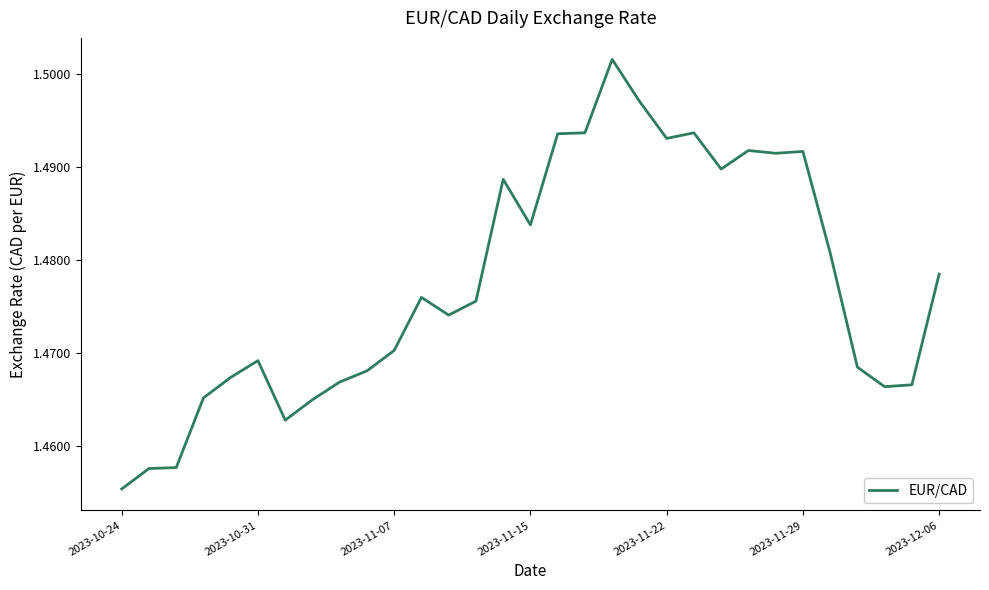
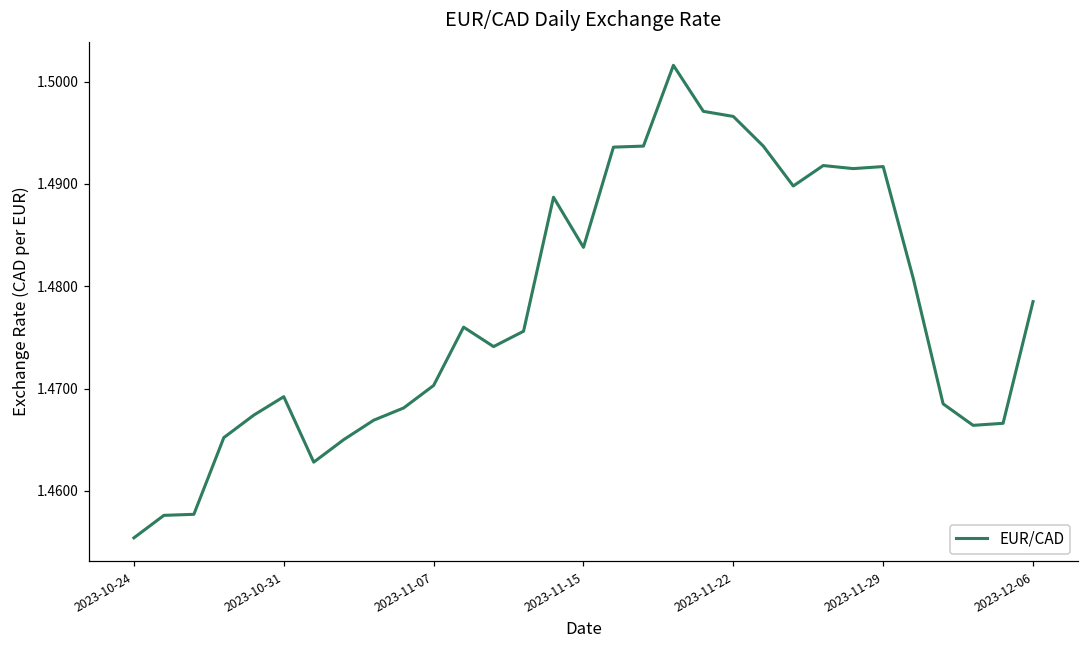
  {
    "2023-10-24": 1.455,
    "2023-10-31": 1.469,
    "2023-11-07": 1.470,
    "2023-11-15": 1.484,
-   "2023-11-22": 1.493,
+   "2023-11-22": 1.497,
    "2023-11-29": 1.492,
    "2023-12-06": 1.479
  }
